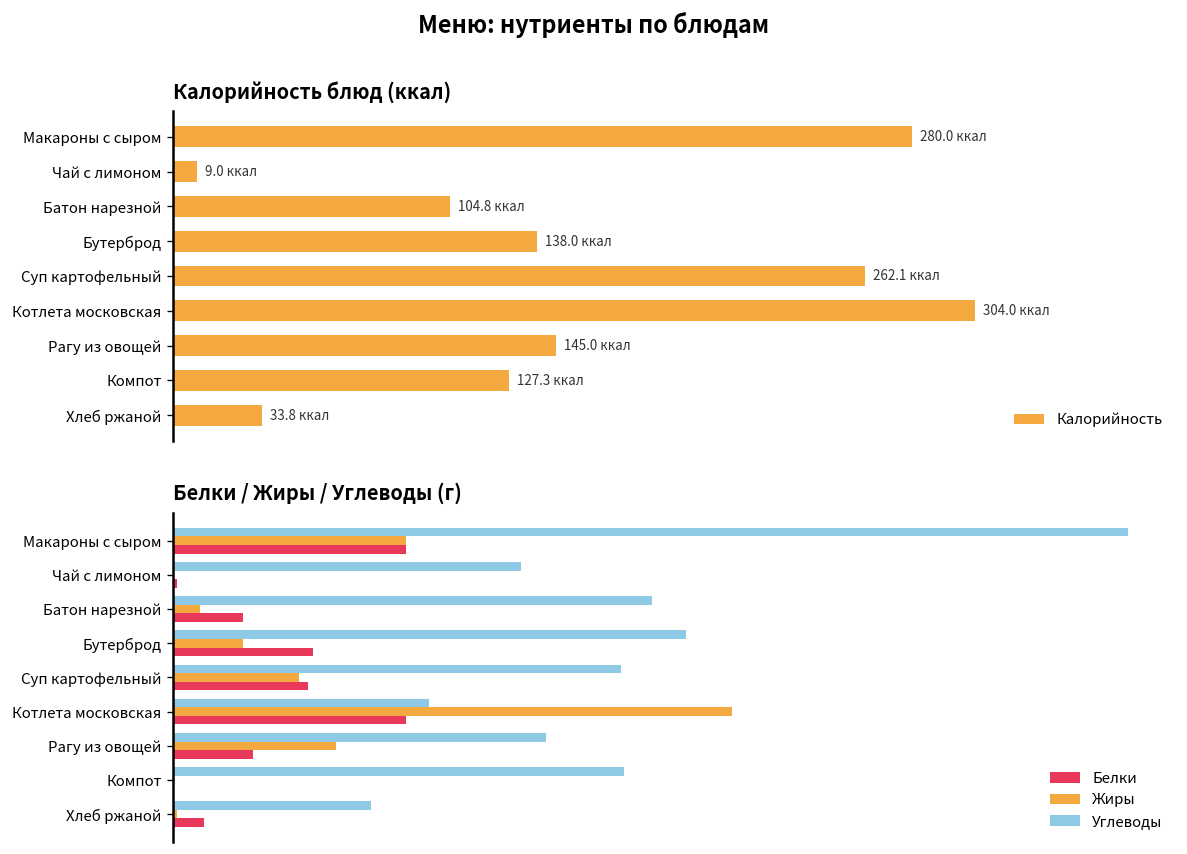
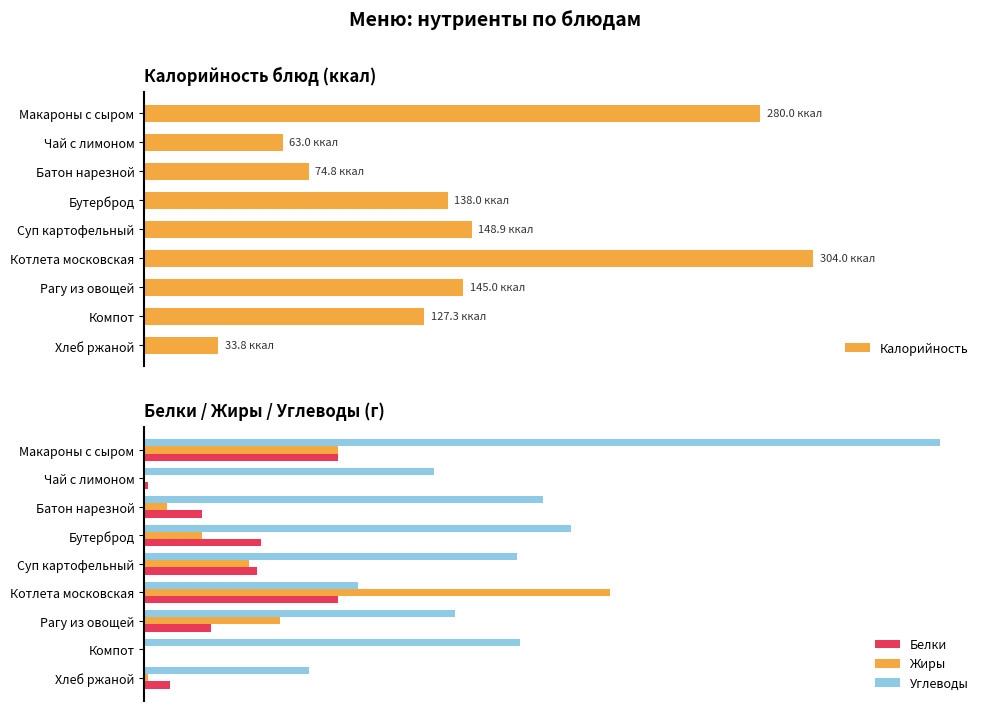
  {
    "Калорийность блюд (ккал)": {
      "Макароны с сыром": 280.0,
-     "Чай с лимоном": 9.0,
-     "Батон нарезной": 104.8,
+     "Чай с лимоном": 63.0,
+     "Батон нарезной": 74.8,
      "Бутерброд": 138.0,
-     "Суп картофельный": 262.1,
+     "Суп картофельный": 148.9,
      "Котлета московская": 304.0,
      "Рагу из овощей": 145.0,
      "Компот": 127.3,
      "Хлеб ржаной": 33.8
    }
  }
